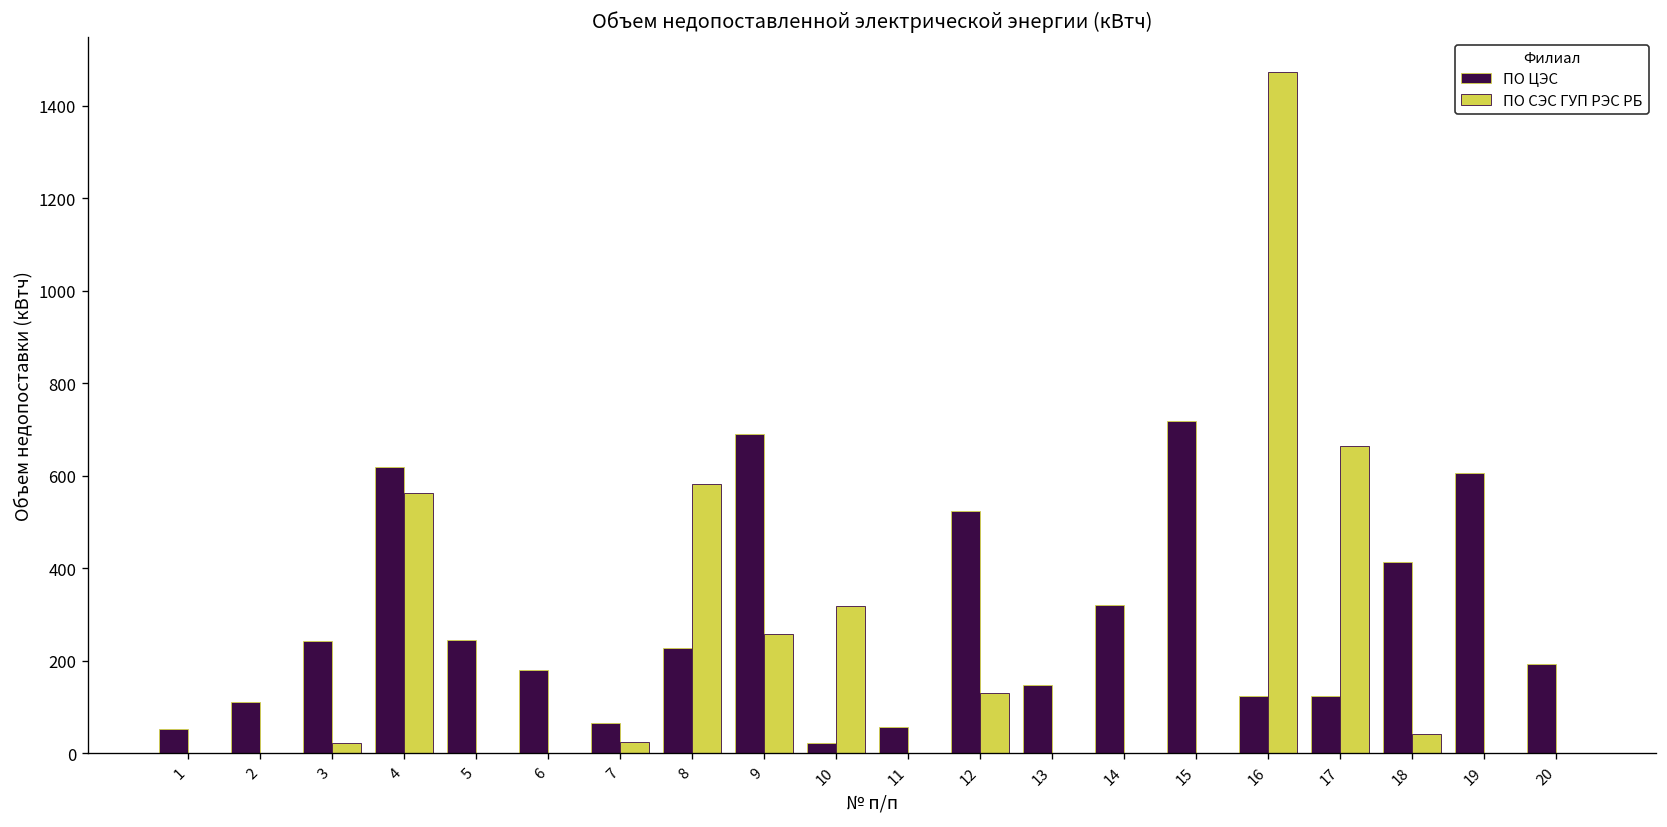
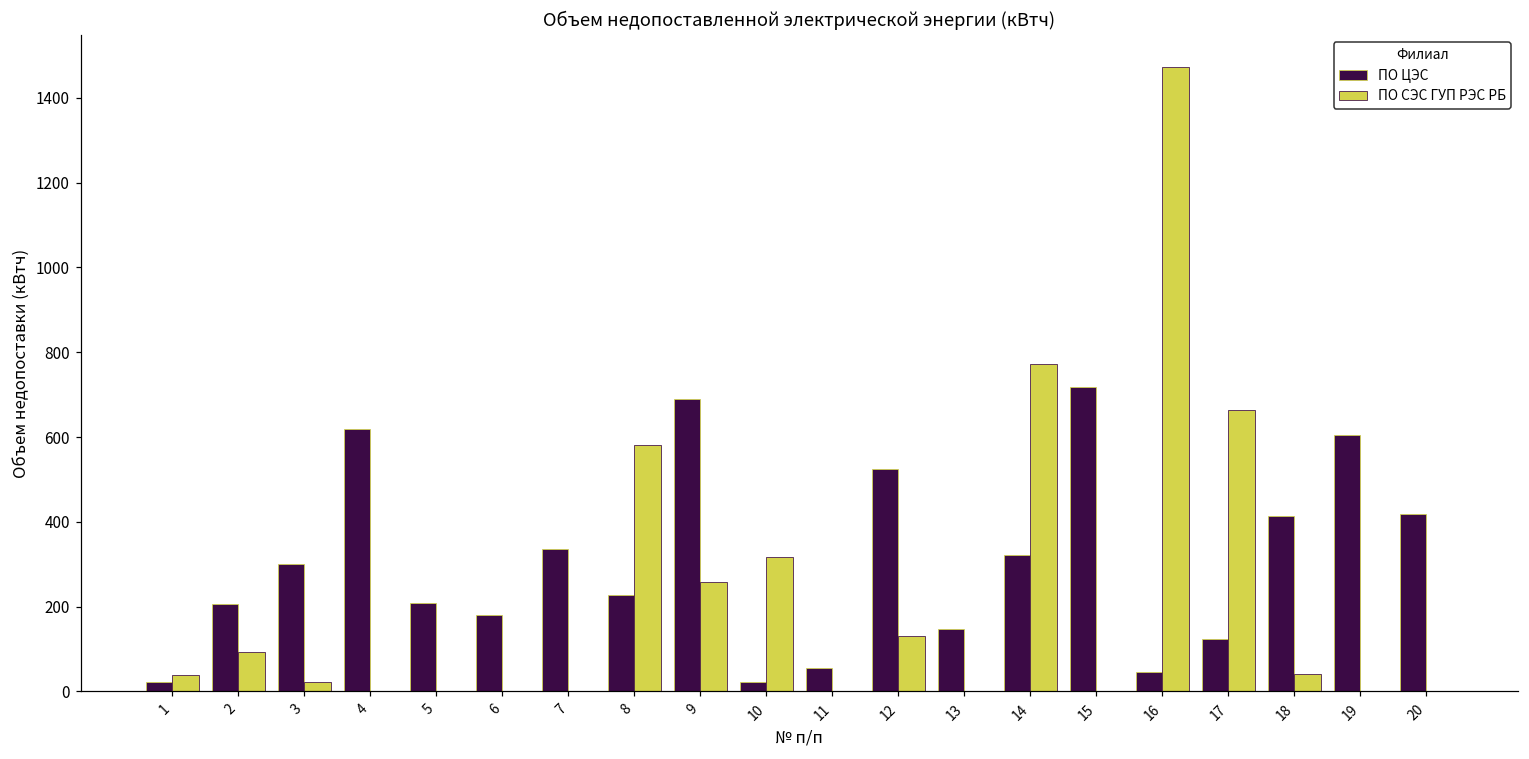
  {
    "ПО ЦЭС": {
-     "1": 50,
-     "2": 110,
-     "3": 240,
+     "1": 20,
+     "2": 210,
+     "3": 300,
      "4": 620,
-     "5": 240,
+     "5": 210,
      "6": 180,
-     "7": 70,
+     "7": 340,
      "8": 230,
      "9": 690,
      "10": 20,
      "11": 60,
      "12": 520,
      "13": 150,
      "14": 320,
      "15": 720,
-     "16": 120,
+     "16": 50,
      "17": 120,
      "18": 410,
      "19": 610,
-     "20": 190
+     "20": 420
    },
    "ПО СЭС ГУП РЭС РБ": {
-     "1": 0,
-     "2": 0,
+     "1": 40,
+     "2": 90,
      "3": 20,
-     "4": 560,
+     "4": 0,
      "5": 0,
      "6": 0,
-     "7": 20,
+     "7": 0,
      "8": 580,
      "9": 260,
      "10": 320,
      "11": 0,
      "12": 130,
      "13": 0,
-     "14": 0,
+     "14": 770,
      "15": 0,
      "16": 1470,
      "17": 670,
      "18": 40,
      "19": 0,
      "20": 0
    }
  }
